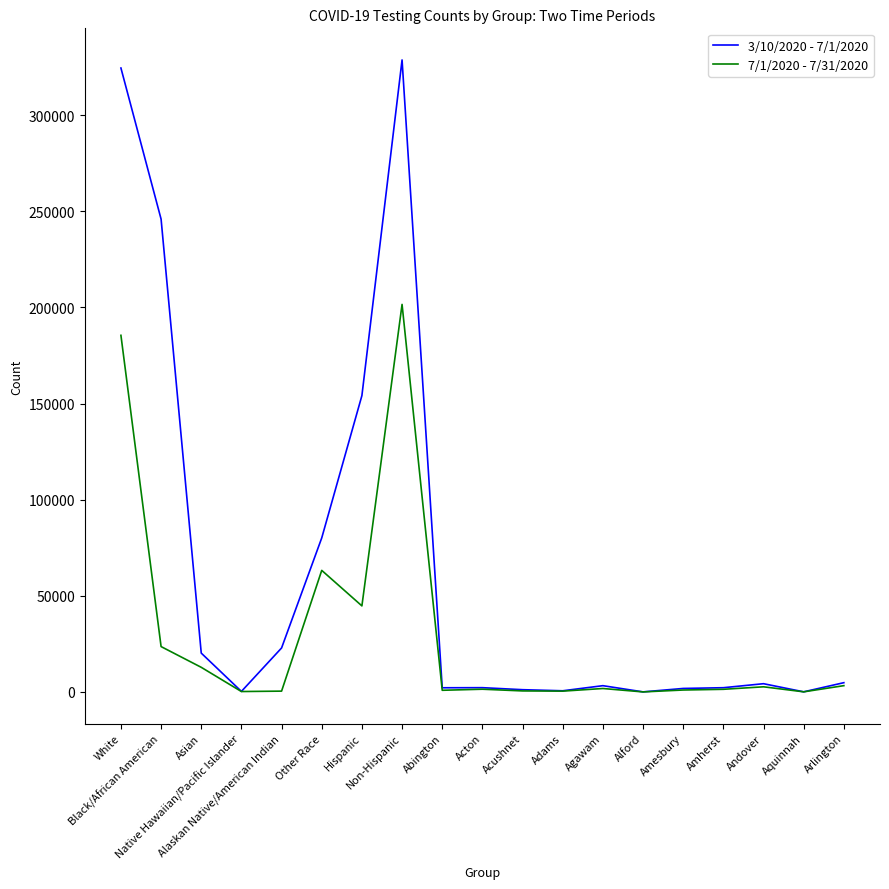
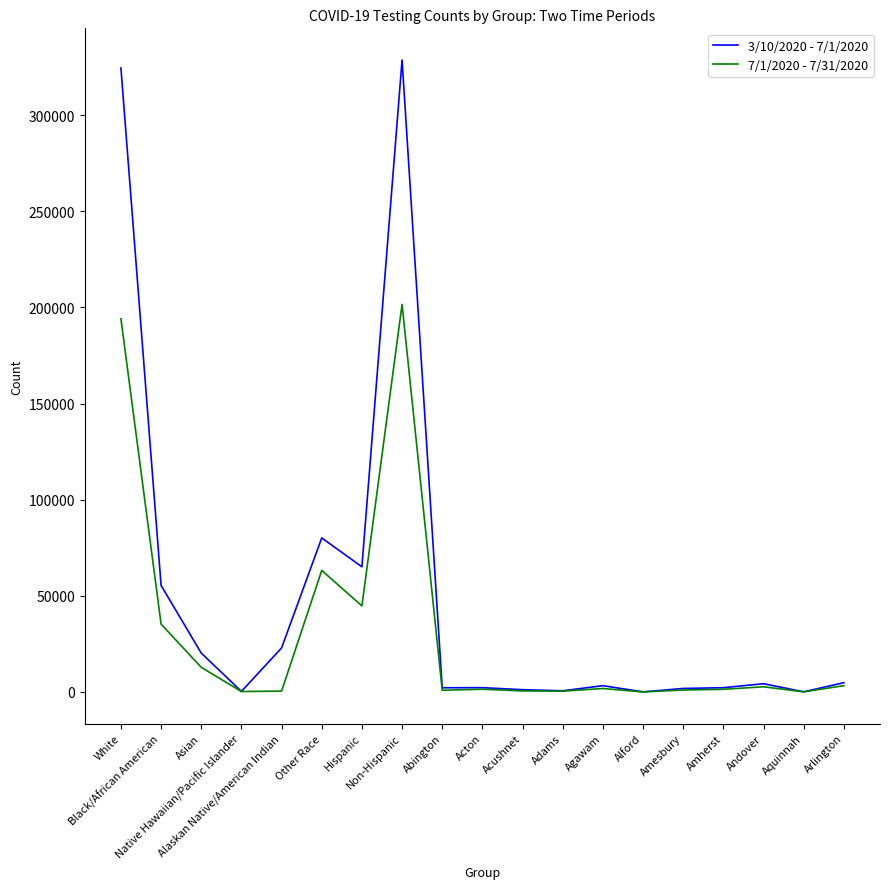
  {
    "3/10/2020 - 7/1/2020": {
      "White": 324000,
-     "Black/African American": 246000,
+     "Black/African American": 55000,
      "Asian": 20000,
      "Alaskan Native/American Indian": 23000,
      "Other Race": 80000,
-     "Hispanic": 154000,
+     "Hispanic": 65000,
      "Non-Hispanic": 329000,
      "Agawam": 3000,
      "Andover": 4000,
      "Arlington": 5000
    },
    "7/1/2020 - 7/31/2020": {
-     "White": 185000,
-     "Black/African American": 24000,
+     "White": 194000,
+     "Black/African American": 35000,
      "Asian": 13000,
      "Alaskan Native/American Indian": 0,
      "Other Race": 63000,
      "Hispanic": 45000,
      "Non-Hispanic": 202000,
      "Agawam": 2000,
      "Andover": 3000,
      "Arlington": 3000
    }
  }
